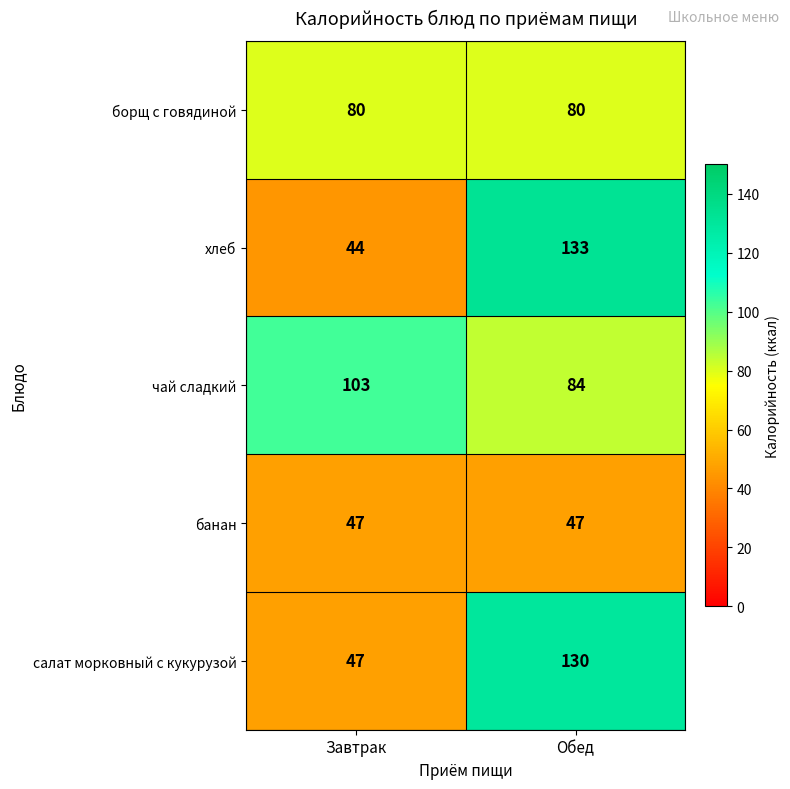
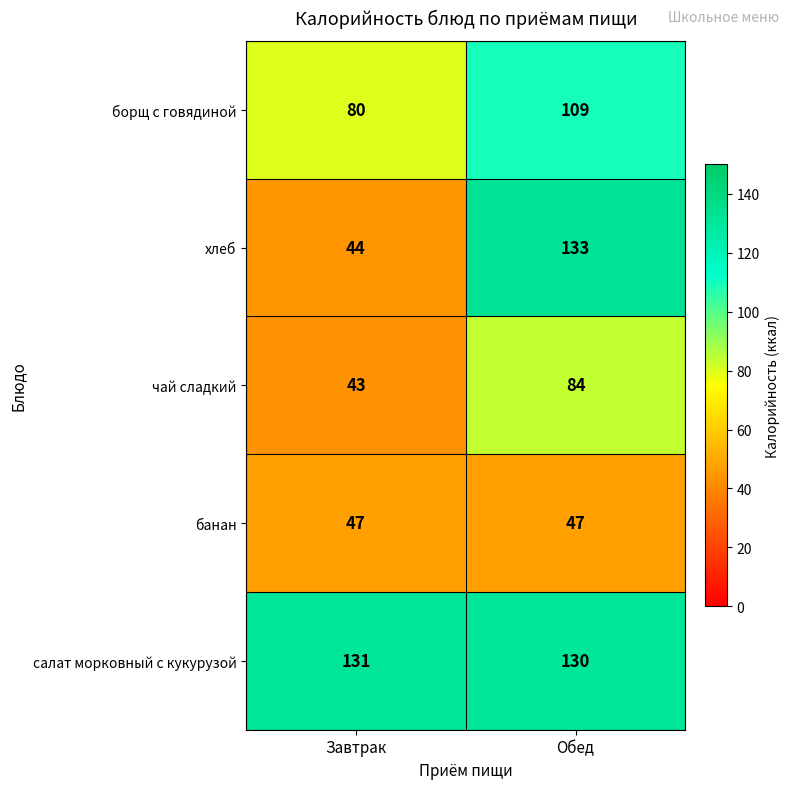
  {
    "борщ с говядиной": {
      "Завтрак": 80,
-     "Обед": 80
+     "Обед": 109
    },
    "хлеб": {
      "Завтрак": 44,
      "Обед": 133
    },
    "чай сладкий": {
-     "Завтрак": 103,
+     "Завтрак": 43,
      "Обед": 84
    },
    "банан": {
      "Завтрак": 47,
      "Обед": 47
    },
    "салат морковный с кукурузой": {
-     "Завтрак": 47,
+     "Завтрак": 131,
      "Обед": 130
    }
  }
